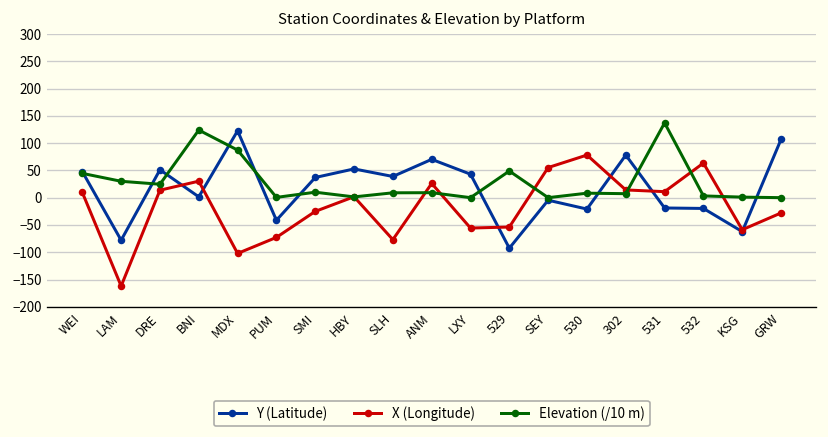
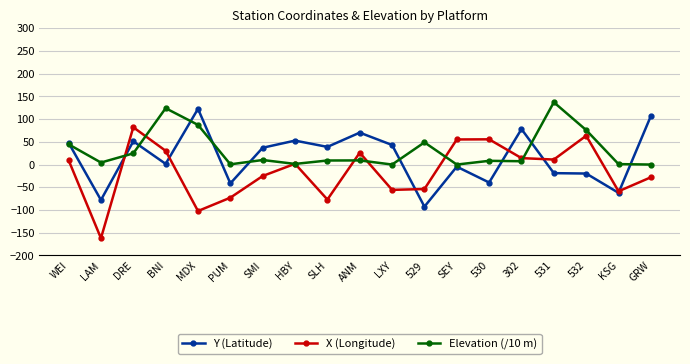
  {
    "Y (Latitude)": {
      "LAM": -80,
      "DRE": 50,
      "BNI": 0,
      "MDX": 120,
      "PUM": -40,
      "SMI": 40,
      "HBY": 50,
      "SLH": 40,
      "ANM": 70,
      "LXY": 40,
      "529": -90,
-     "530": -20,
+     "530": -40,
      "302": 80,
      "531": -20,
      "532": -20,
      "GRW": 110
    },
    "X (Longitude)": {
      "WEI": 10,
      "LAM": -160,
-     "DRE": 10,
+     "DRE": 80,
      "BNI": 30,
      "MDX": -100,
      "PUM": -70,
      "SMI": -30,
      "SLH": -80,
      "ANM": 30,
      "LXY": -60,
      "529": -50,
      "SEY": 60,
-     "530": 80,
+     "530": 60,
      "302": 10,
      "531": 10,
      "532": 60,
      "GRW": -30
    },
    "Elevation (/10 m)": {
-     "LAM": 30,
+     "LAM": 0,
      "DRE": 20,
      "BNI": 120,
      "MDX": 90,
      "PUM": 0,
      "SMI": 10,
      "SLH": 10,
      "ANM": 10,
      "LXY": 0,
      "529": 50,
      "530": 10,
      "302": 10,
      "531": 140,
-     "532": 0,
+     "532": 80,
      "KSG": 0,
      "GRW": 0
    }
  }
